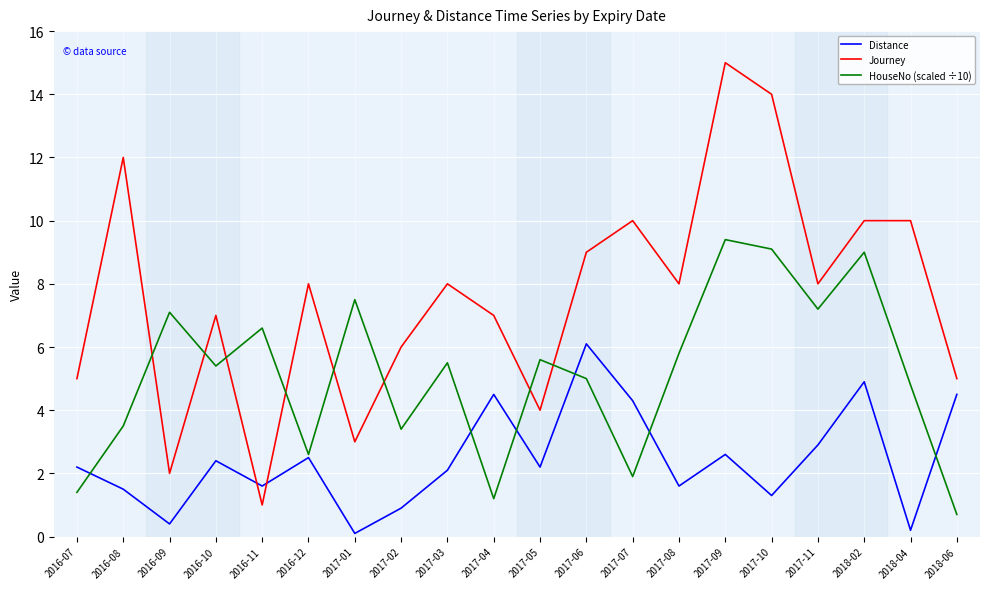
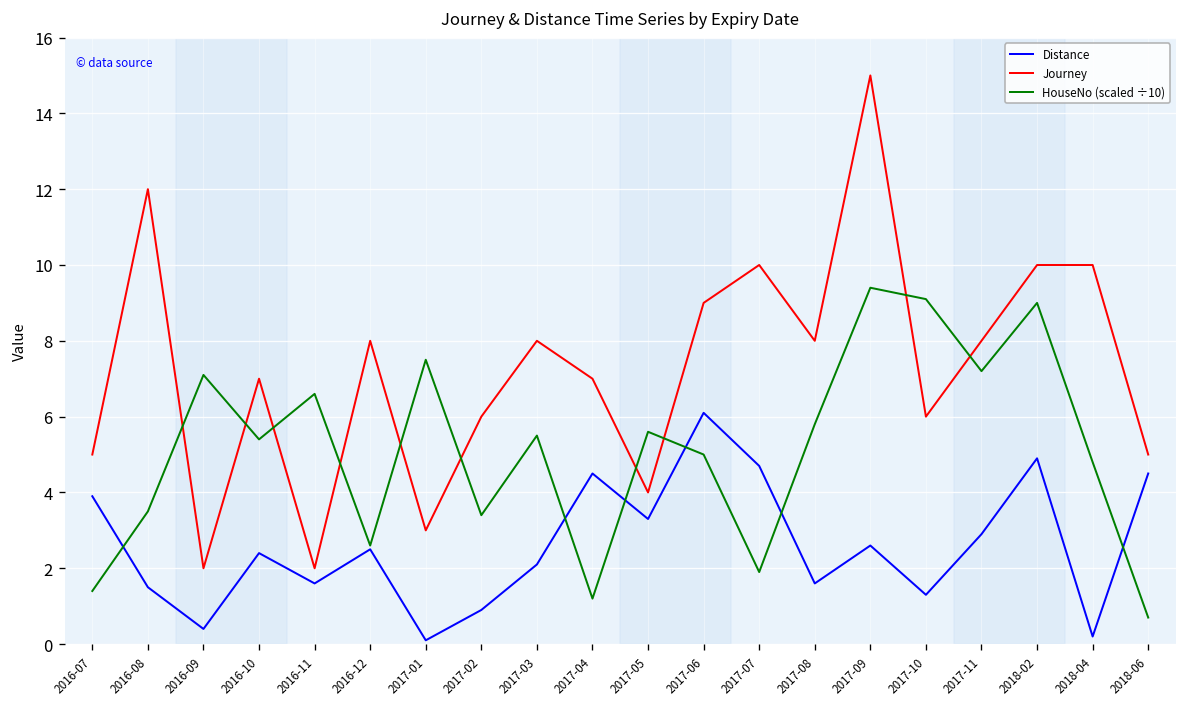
  {
    "Distance": {
-     "2016-07": 2.2,
+     "2016-07": 3.9,
      "2016-08": 1.5,
      "2016-09": 0.4,
      "2016-10": 2.4,
      "2016-11": 1.6,
      "2016-12": 2.5,
      "2017-01": 0.1,
      "2017-02": 0.9,
      "2017-03": 2.1,
      "2017-04": 4.5,
-     "2017-05": 2.2,
+     "2017-05": 3.3,
      "2017-06": 6.1,
-     "2017-07": 4.3,
+     "2017-07": 4.7,
      "2017-08": 1.6,
      "2017-09": 2.6,
      "2017-10": 1.3,
      "2017-11": 2.9,
      "2018-02": 4.9,
      "2018-04": 0.2,
      "2018-06": 4.5
    },
    "Journey": {
      "2016-07": 5,
      "2016-08": 12,
      "2016-09": 2,
      "2016-10": 7,
-     "2016-11": 1,
+     "2016-11": 2,
      "2016-12": 8,
      "2017-01": 3,
      "2017-02": 6,
      "2017-03": 8,
      "2017-04": 7,
      "2017-05": 4,
      "2017-06": 9,
      "2017-07": 10,
      "2017-08": 8,
      "2017-09": 15,
-     "2017-10": 14,
+     "2017-10": 6,
      "2017-11": 8,
      "2018-02": 10,
      "2018-04": 10,
      "2018-06": 5
    },
    "HouseNo (scaled ÷10)": {
      "2016-07": 1.4,
      "2016-08": 3.5,
      "2016-09": 7.1,
      "2016-10": 5.4,
      "2016-11": 6.6,
      "2016-12": 2.6,
      "2017-01": 7.5,
      "2017-02": 3.4,
      "2017-03": 5.5,
      "2017-04": 1.2,
      "2017-05": 5.6,
      "2017-06": 5.0,
      "2017-07": 1.9,
      "2017-08": 5.8,
      "2017-09": 9.4,
      "2017-10": 9.1,
      "2017-11": 7.2,
      "2018-02": 9.0,
      "2018-04": 4.8,
      "2018-06": 0.7
    }
  }
